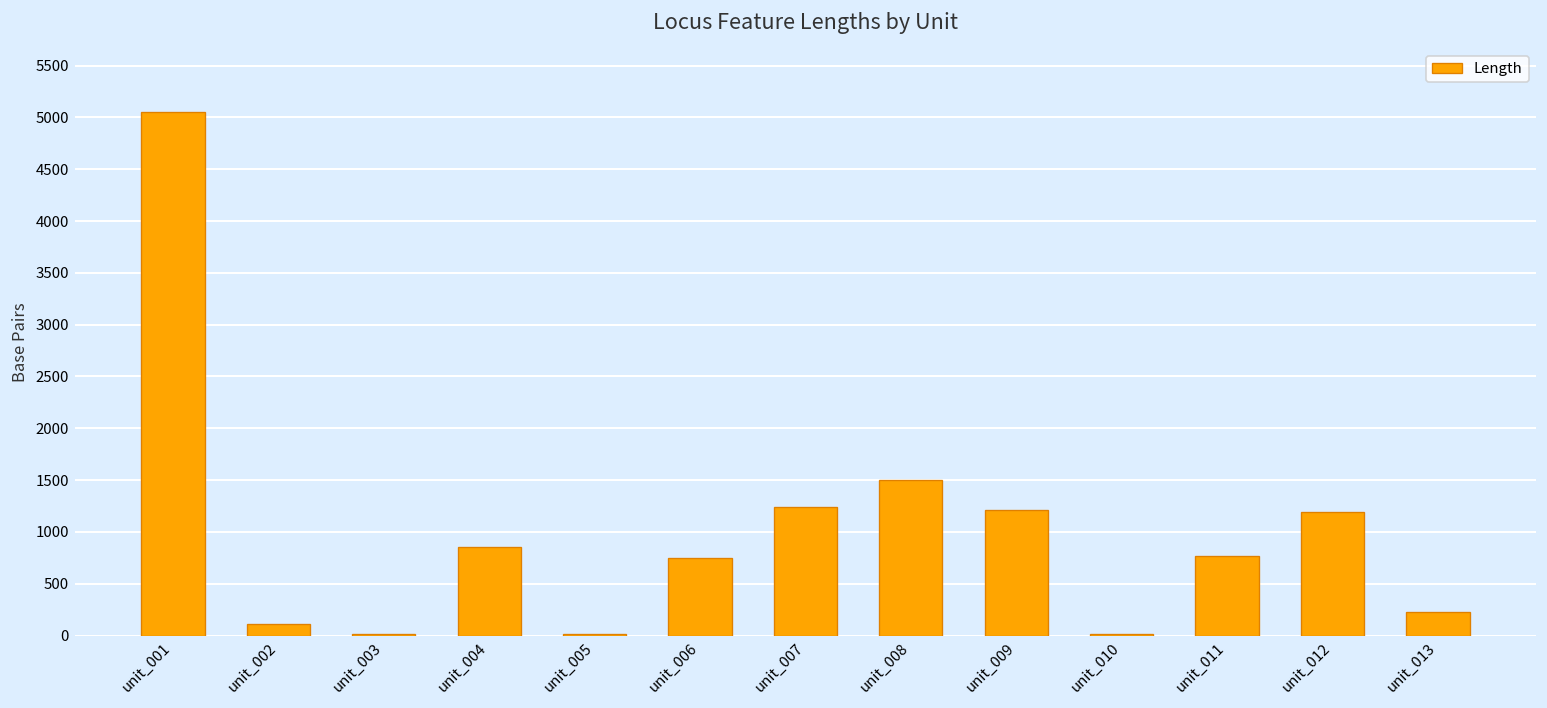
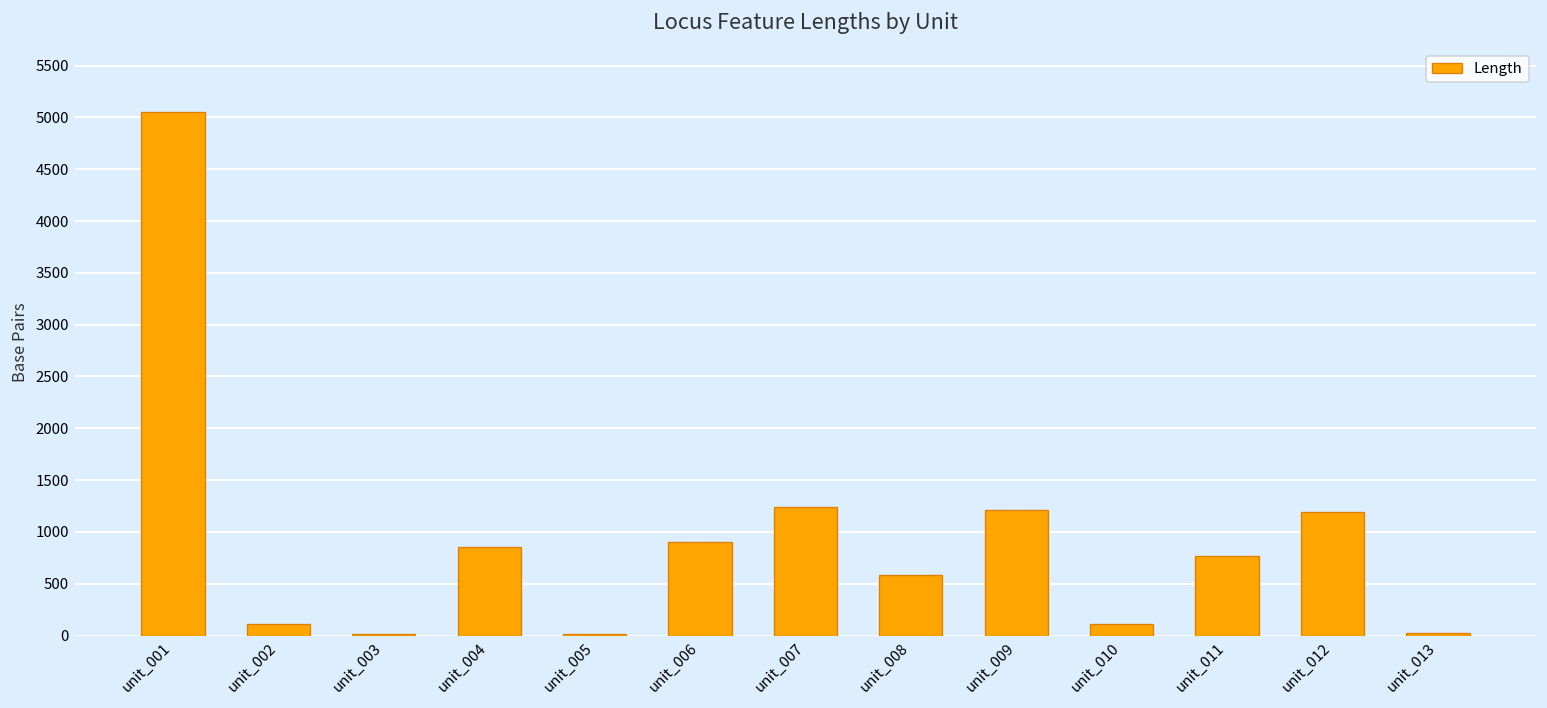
  {
    "unit_001": 5100,
    "unit_002": 100,
    "unit_004": 900,
-   "unit_006": 800,
+   "unit_006": 900,
    "unit_007": 1200,
-   "unit_008": 1500,
+   "unit_008": 600,
    "unit_009": 1200,
-   "unit_010": 0,
+   "unit_010": 100,
    "unit_011": 800,
    "unit_012": 1200,
-   "unit_013": 200
+   "unit_013": 0
  }
